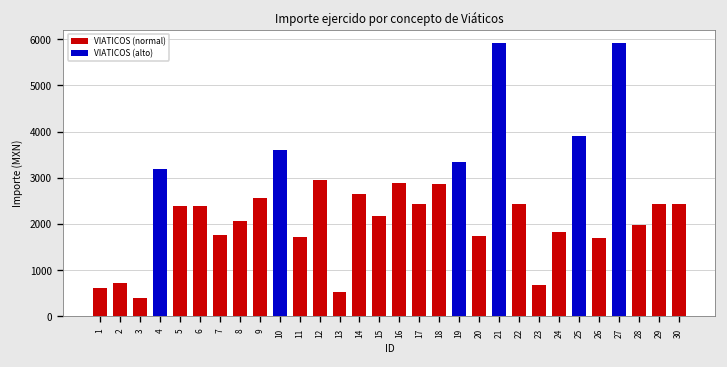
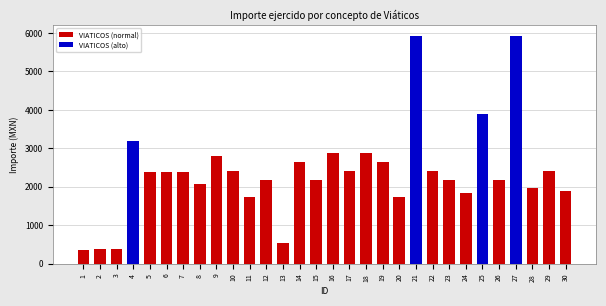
  {
-   "1": 600,
-   "2": 700,
+   "1": 300,
+   "2": 400,
    "3": 400,
    "4": 3200,
    "5": 2400,
    "6": 2400,
-   "7": 1800,
+   "7": 2400,
    "8": 2100,
-   "9": 2600,
-   "10": 3600,
+   "9": 2800,
+   "10": 2400,
    "11": 1700,
-   "12": 2900,
+   "12": 2200,
    "13": 500,
    "14": 2700,
    "15": 2200,
    "16": 2900,
    "17": 2400,
    "18": 2900,
-   "19": 3300,
+   "19": 2700,
    "20": 1700,
    "21": 5900,
    "22": 2400,
-   "23": 700,
+   "23": 2200,
    "24": 1800,
    "25": 3900,
-   "26": 1700,
+   "26": 2200,
    "27": 5900,
    "28": 2000,
    "29": 2400,
-   "30": 2400
+   "30": 1900
  }
